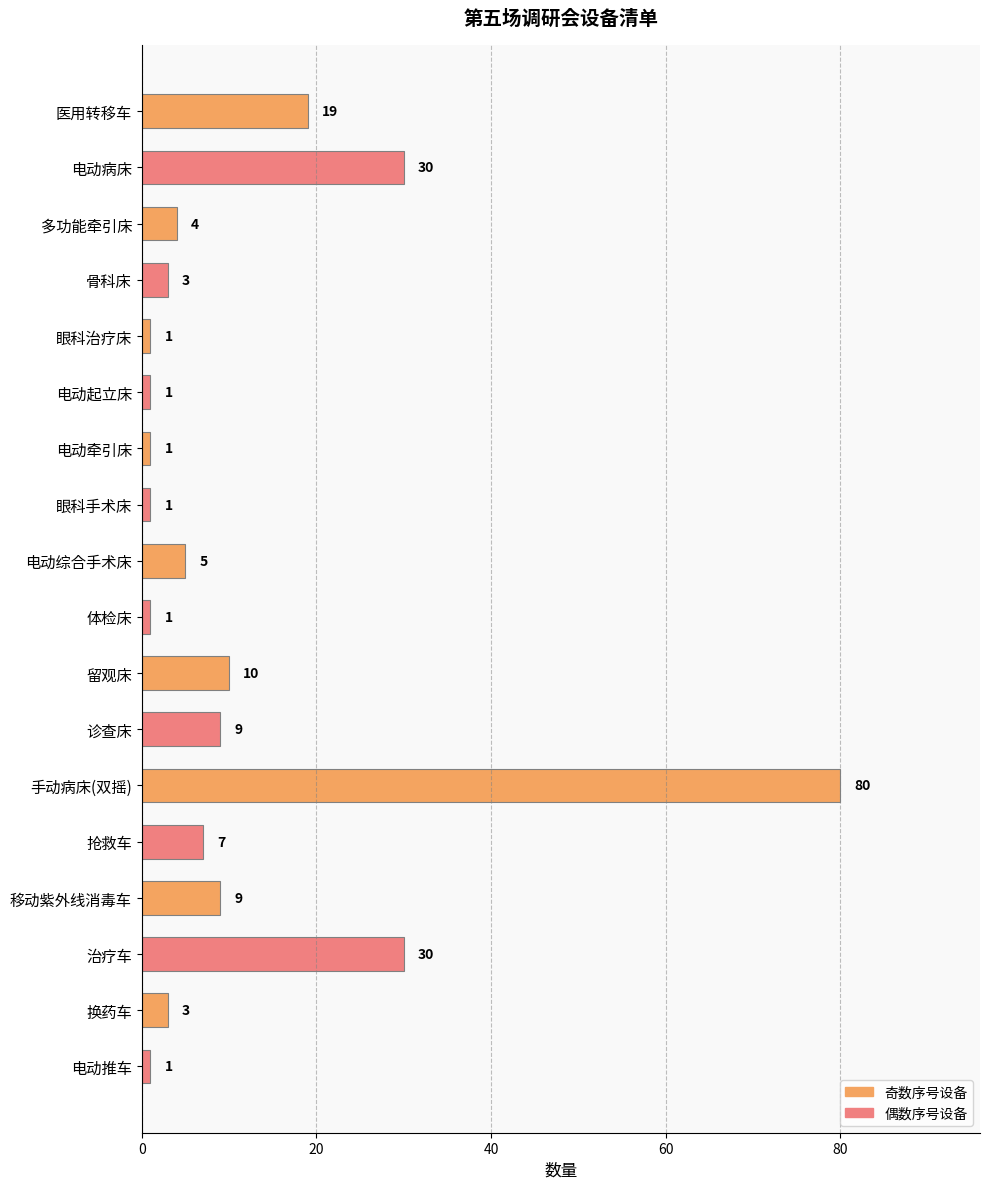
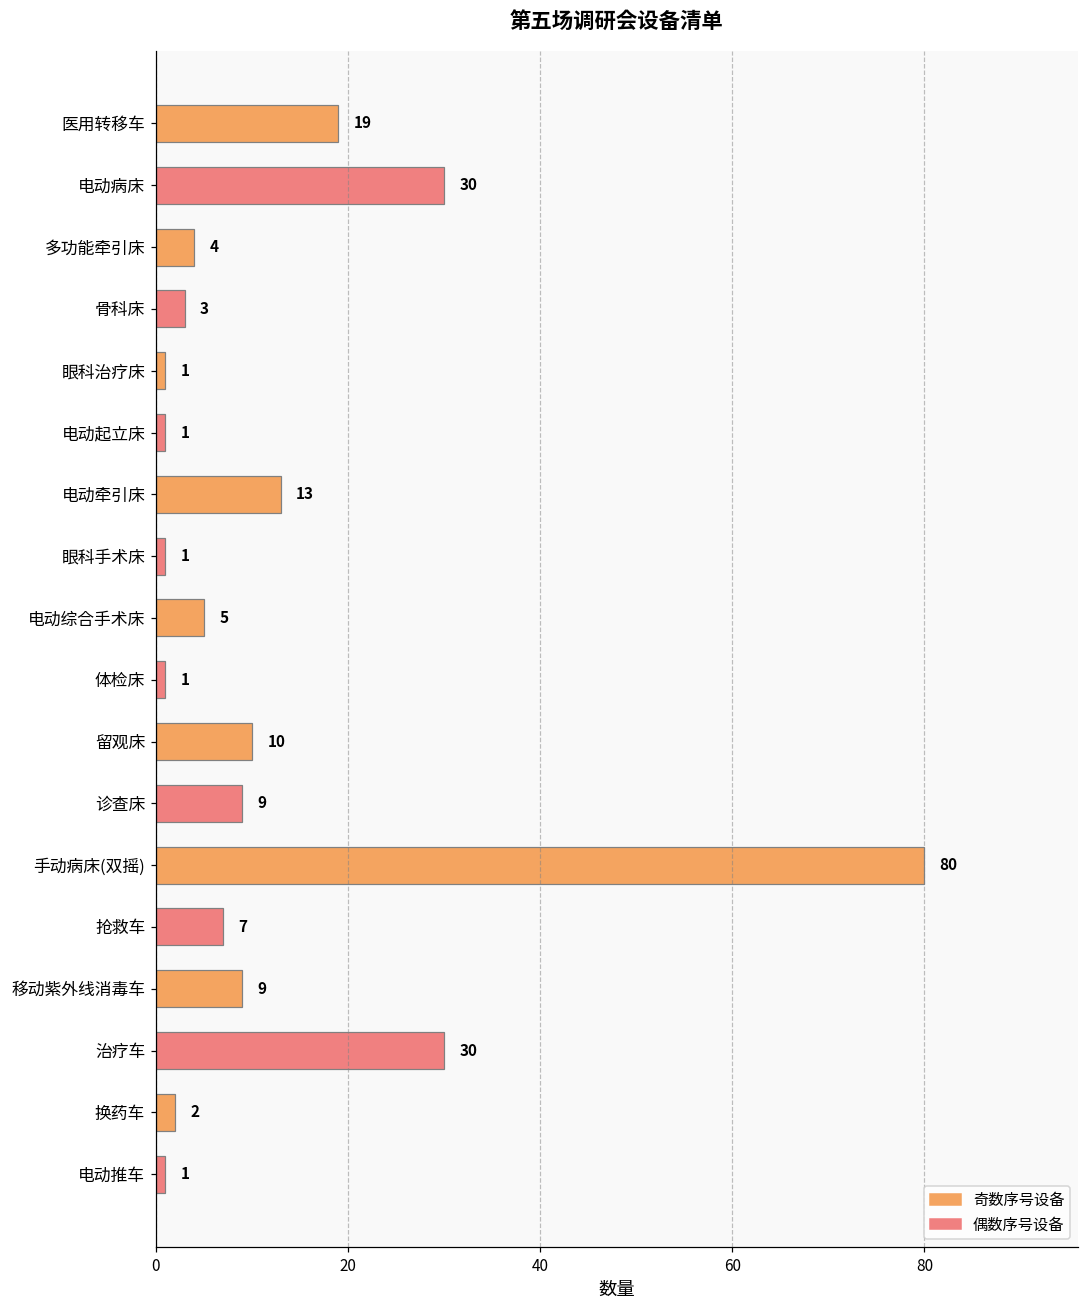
  {
    "医用转移车": 19,
    "电动病床": 30,
    "多功能牵引床": 4,
    "骨科床": 3,
    "眼科治疗床": 1,
    "电动起立床": 1,
-   "电动牵引床": 1,
+   "电动牵引床": 13,
    "眼科手术床": 1,
    "电动综合手术床": 5,
    "体检床": 1,
    "留观床": 10,
    "诊查床": 9,
    "手动病床(双摇)": 80,
    "抢救车": 7,
    "移动紫外线消毒车": 9,
    "治疗车": 30,
-   "换药车": 3,
+   "换药车": 2,
    "电动推车": 1
  }
